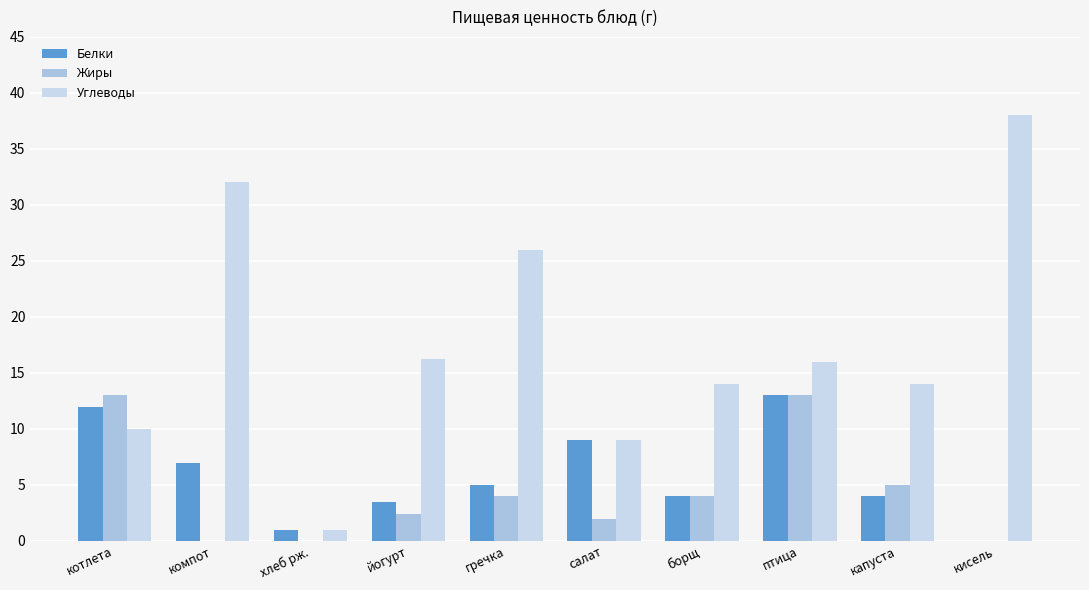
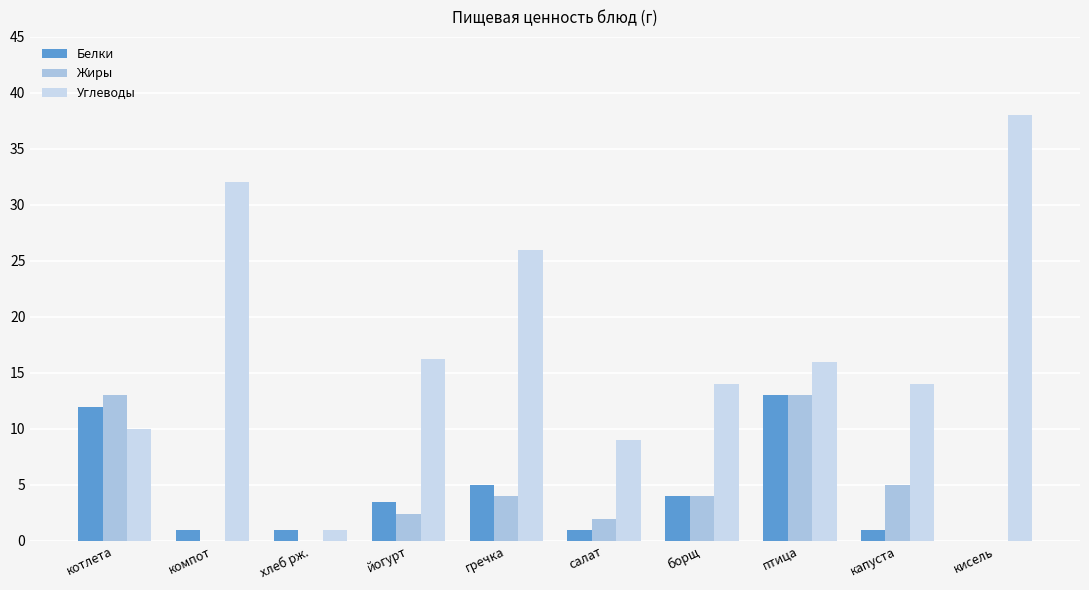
  {
    "Белки": {
      "котлета": 12,
-     "компот": 7,
+     "компот": 1,
      "хлеб рж.": 1,
      "йогурт": 3.5,
      "гречка": 5,
-     "салат": 9,
+     "салат": 1,
      "борщ": 4,
      "птица": 13,
-     "капуста": 4,
+     "капуста": 1,
      "кисель": 0
    }
  }
